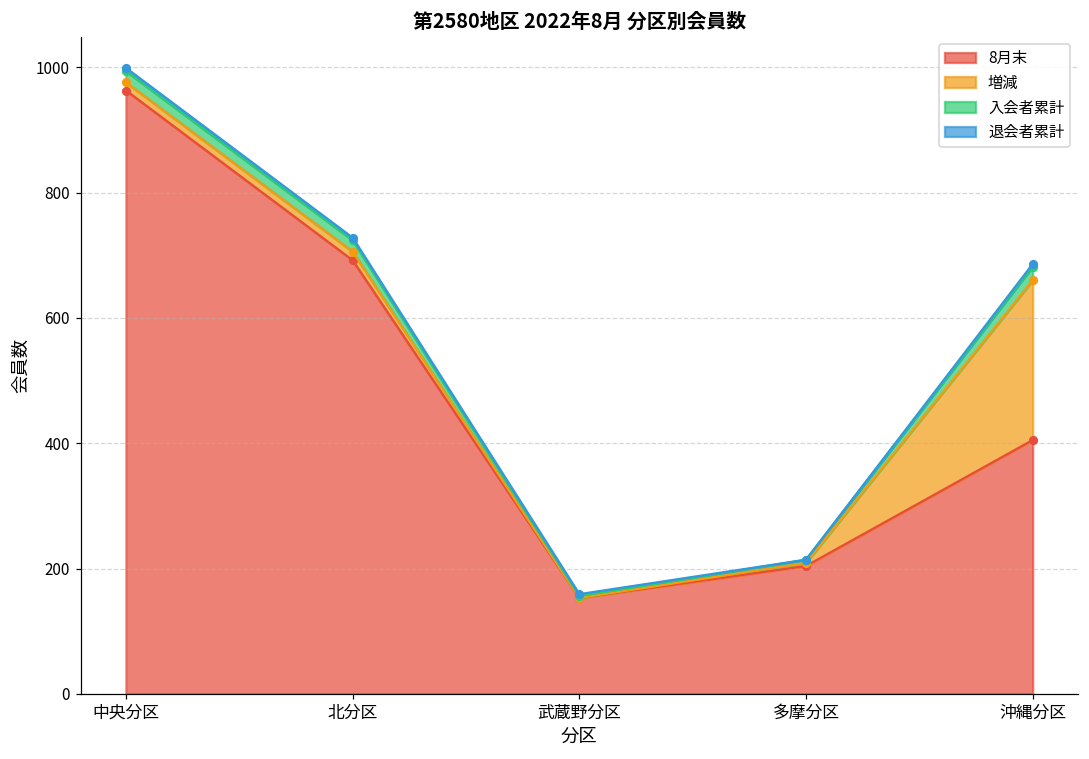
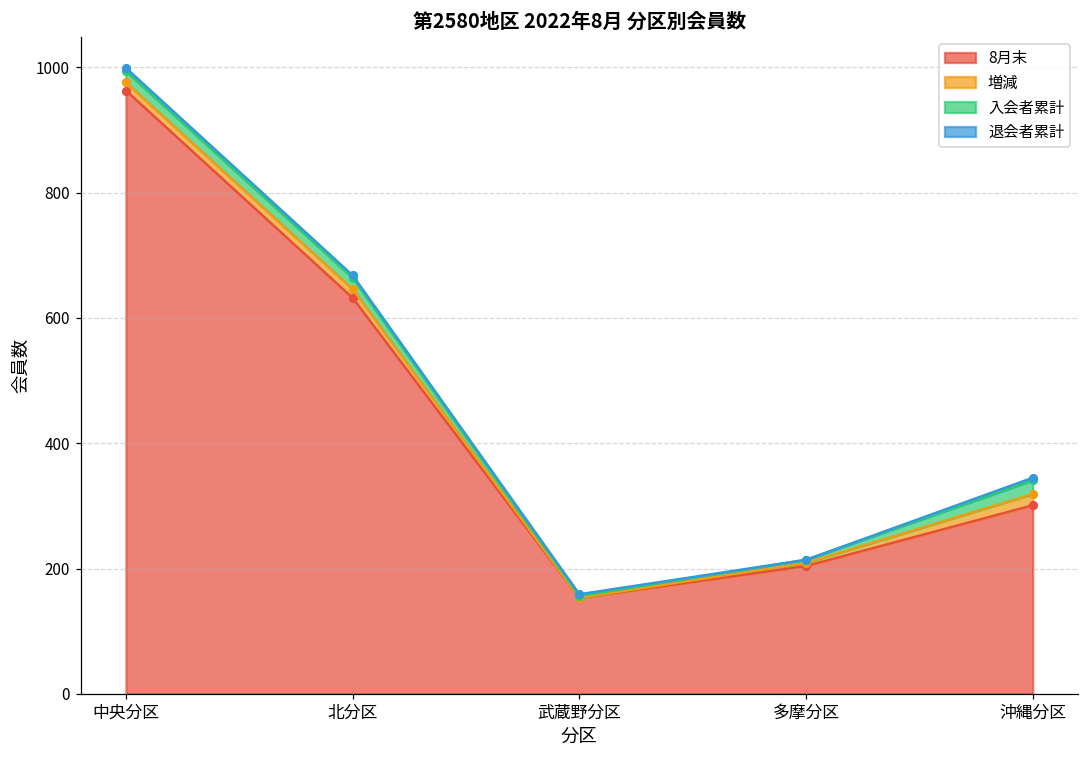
  {
    "8月末": {
      "中央分区": 960,
-     "北分区": 690,
+     "北分区": 630,
      "多摩分区": 200,
-     "沖縄分区": 410
+     "沖縄分区": 300
    },
    "増減": {
      "中央分区": 10,
      "北分区": 10,
      "多摩分区": 10,
-     "沖縄分区": 260
+     "沖縄分区": 20
    },
    "入会者累計": {
      "中央分区": 20
    },
    "退会者累計": {
      "中央分区": 10
    }
  }
